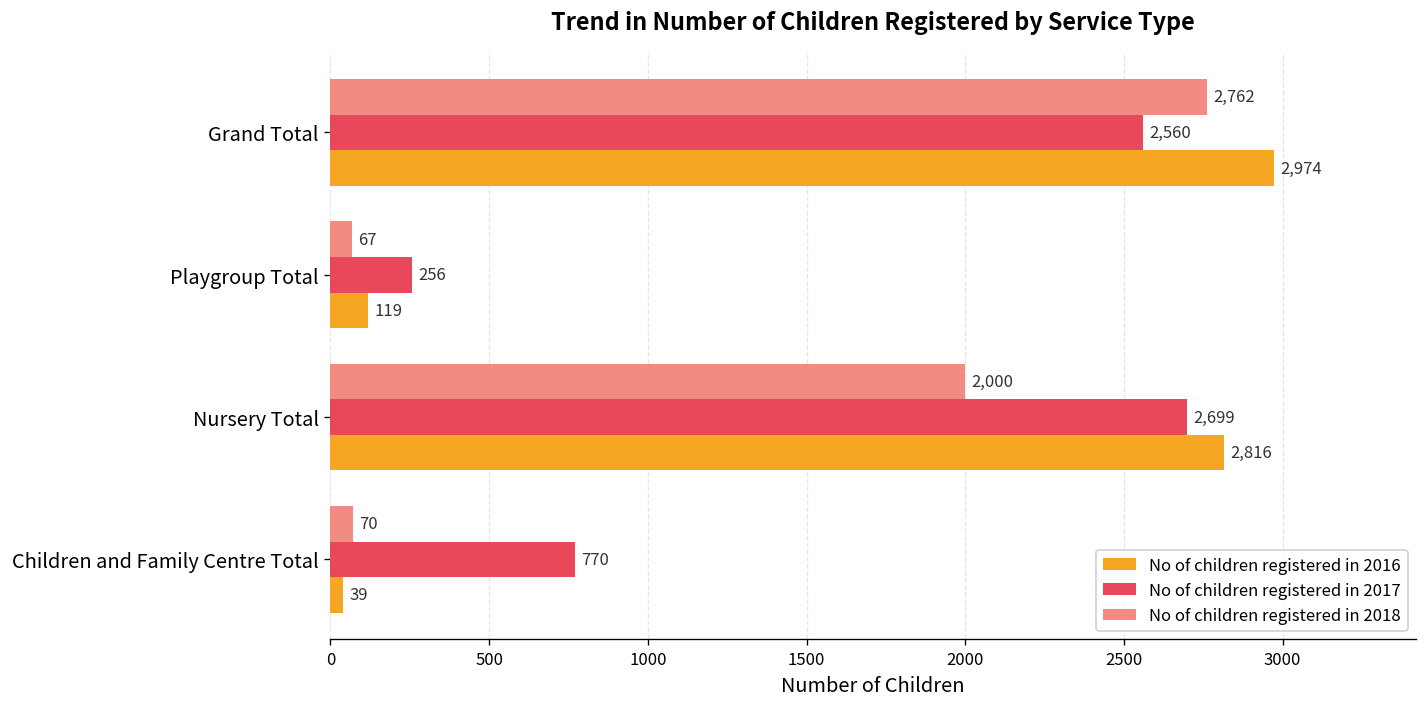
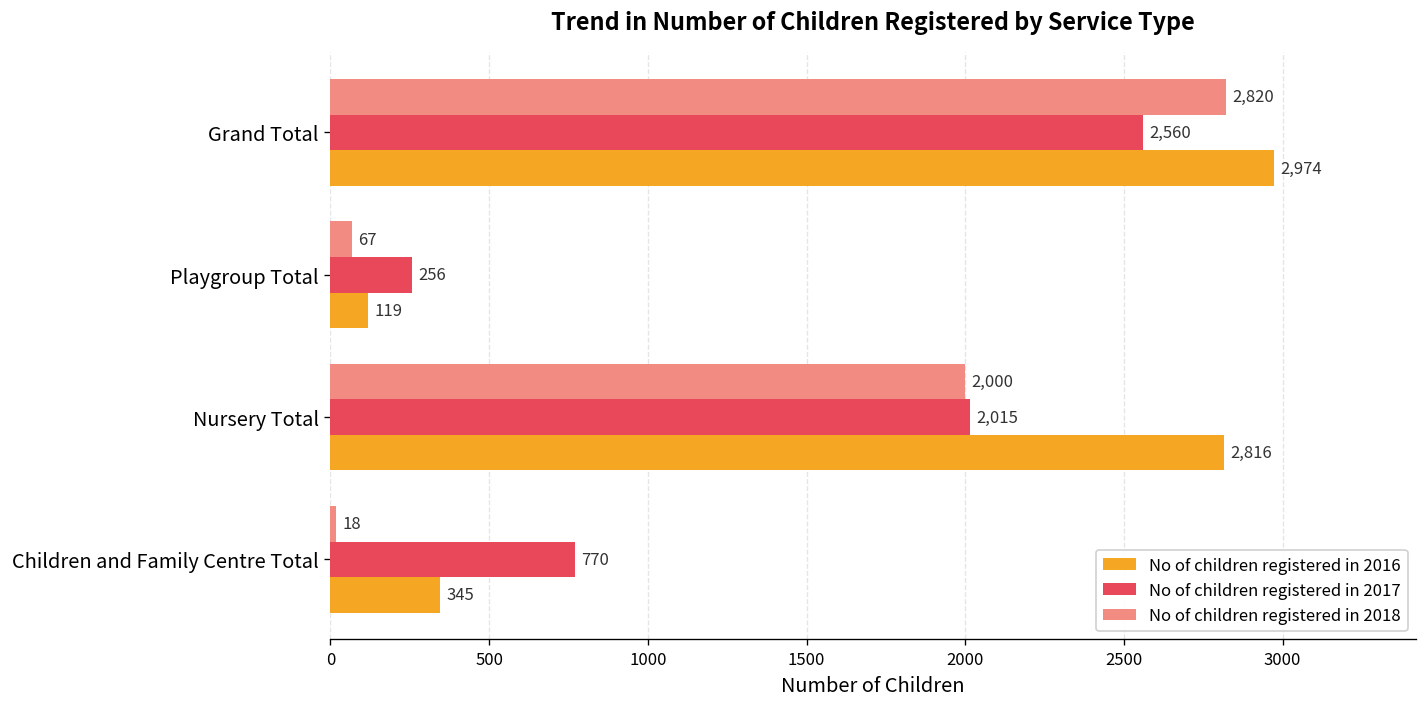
  {
    "No of children registered in 2016": {
      "Grand Total": "2,974",
      "Playgroup Total": "119",
      "Nursery Total": "2,816",
-     "Children and Family Centre Total": "39"
+     "Children and Family Centre Total": "345"
    },
    "No of children registered in 2017": {
      "Grand Total": "2,560",
      "Playgroup Total": "256",
-     "Nursery Total": "2,699",
+     "Nursery Total": "2,015",
      "Children and Family Centre Total": "770"
    },
    "No of children registered in 2018": {
-     "Grand Total": "2,762",
+     "Grand Total": "2,820",
      "Playgroup Total": "67",
      "Nursery Total": "2,000",
-     "Children and Family Centre Total": "70"
+     "Children and Family Centre Total": "18"
    }
  }
